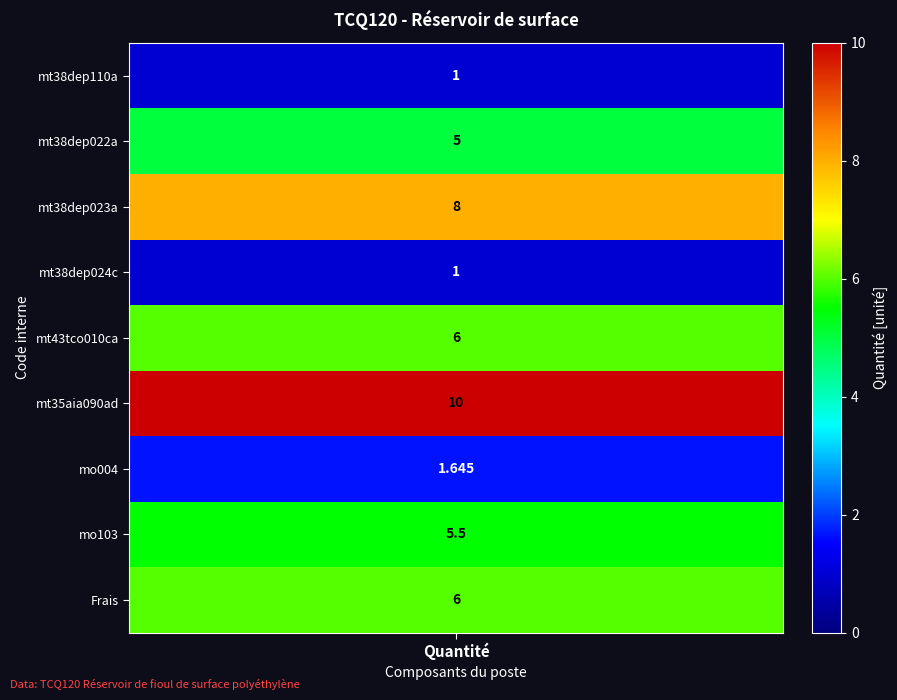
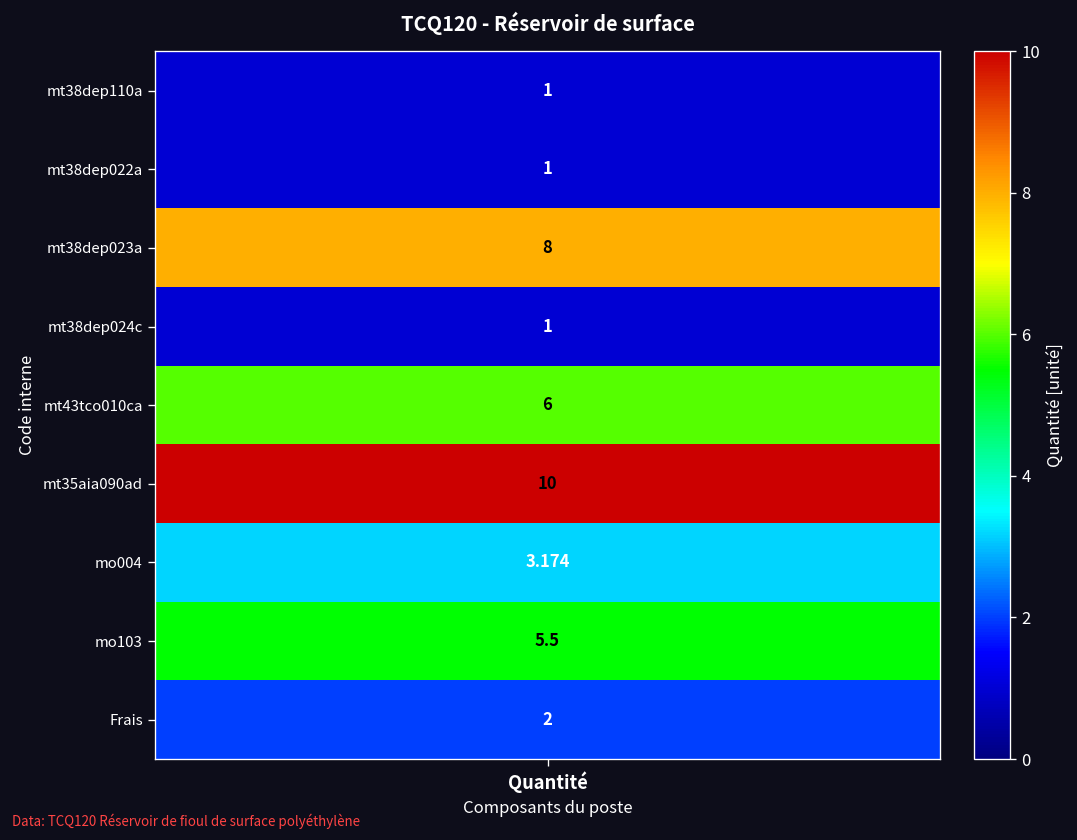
  {
    "mt38dep110a": {
      "Quantité": 1
    },
    "mt38dep022a": {
-     "Quantité": 5
+     "Quantité": 1
    },
    "mt38dep023a": {
      "Quantité": 8
    },
    "mt38dep024c": {
      "Quantité": 1
    },
    "mt43tco010ca": {
      "Quantité": 6
    },
    "mt35aia090ad": {
      "Quantité": 10
    },
    "mo004": {
-     "Quantité": 1.645
+     "Quantité": 3.174
    },
    "mo103": {
      "Quantité": 5.5
    },
    "Frais": {
-     "Quantité": 6
+     "Quantité": 2
    }
  }
